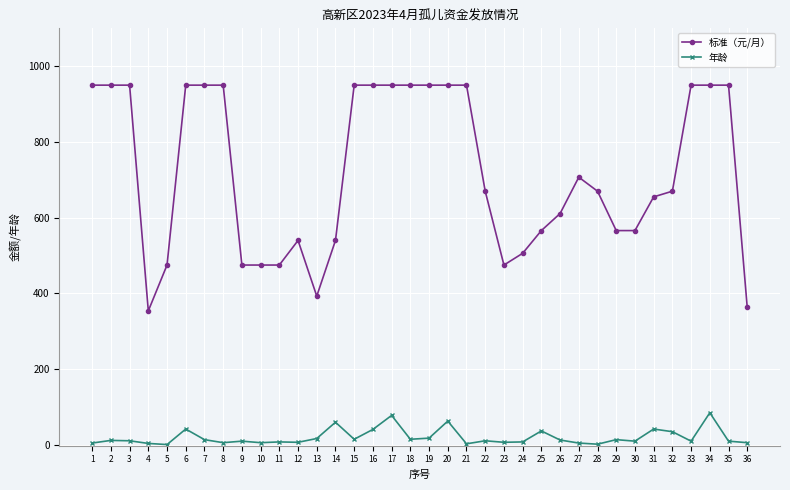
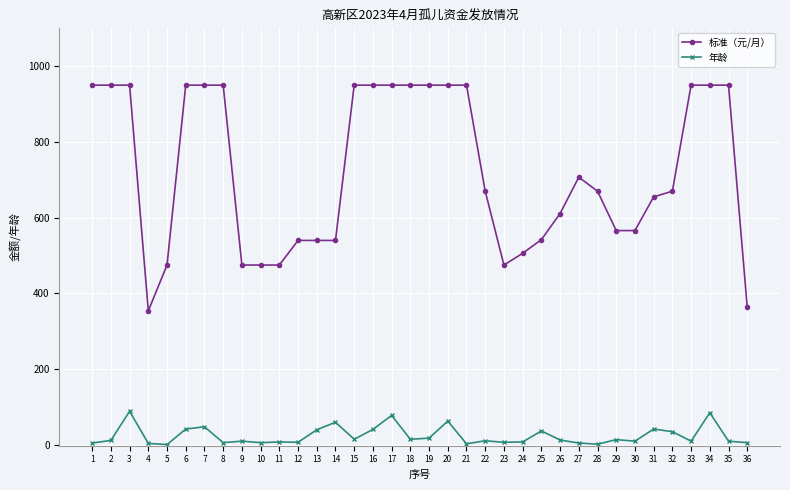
  {
    "标准（元/月）": {
      "1": 950,
      "2": 950,
      "3": 950,
      "4": 350,
      "5": 480,
      "6": 950,
      "7": 950,
      "8": 950,
      "9": 480,
      "10": 480,
      "11": 480,
      "12": 540,
-     "13": 390,
+     "13": 540,
      "14": 540,
      "15": 950,
      "16": 950,
      "17": 950,
      "18": 950,
      "19": 950,
      "20": 950,
      "21": 950,
      "22": 670,
      "23": 480,
      "24": 510,
-     "25": 570,
+     "25": 540,
      "26": 610,
      "27": 710,
      "28": 670,
      "29": 570,
      "30": 570,
      "31": 660,
      "32": 670,
      "33": 950,
      "34": 950,
      "35": 950,
      "36": 360
    },
    "年龄": {
      "1": 10,
      "2": 10,
-     "3": 10,
+     "3": 90,
      "4": 0,
      "5": 0,
      "6": 40,
-     "7": 10,
+     "7": 50,
      "8": 10,
      "9": 10,
      "10": 10,
      "11": 10,
      "12": 10,
-     "13": 20,
+     "13": 40,
      "14": 60,
      "15": 20,
      "16": 40,
      "17": 80,
      "18": 20,
      "19": 20,
      "20": 60,
      "21": 0,
      "22": 10,
      "23": 10,
      "24": 10,
      "25": 40,
      "26": 10,
      "27": 10,
      "28": 0,
      "29": 10,
      "30": 10,
      "31": 40,
      "32": 40,
      "33": 10,
      "34": 90,
      "35": 10,
      "36": 10
    }
  }
